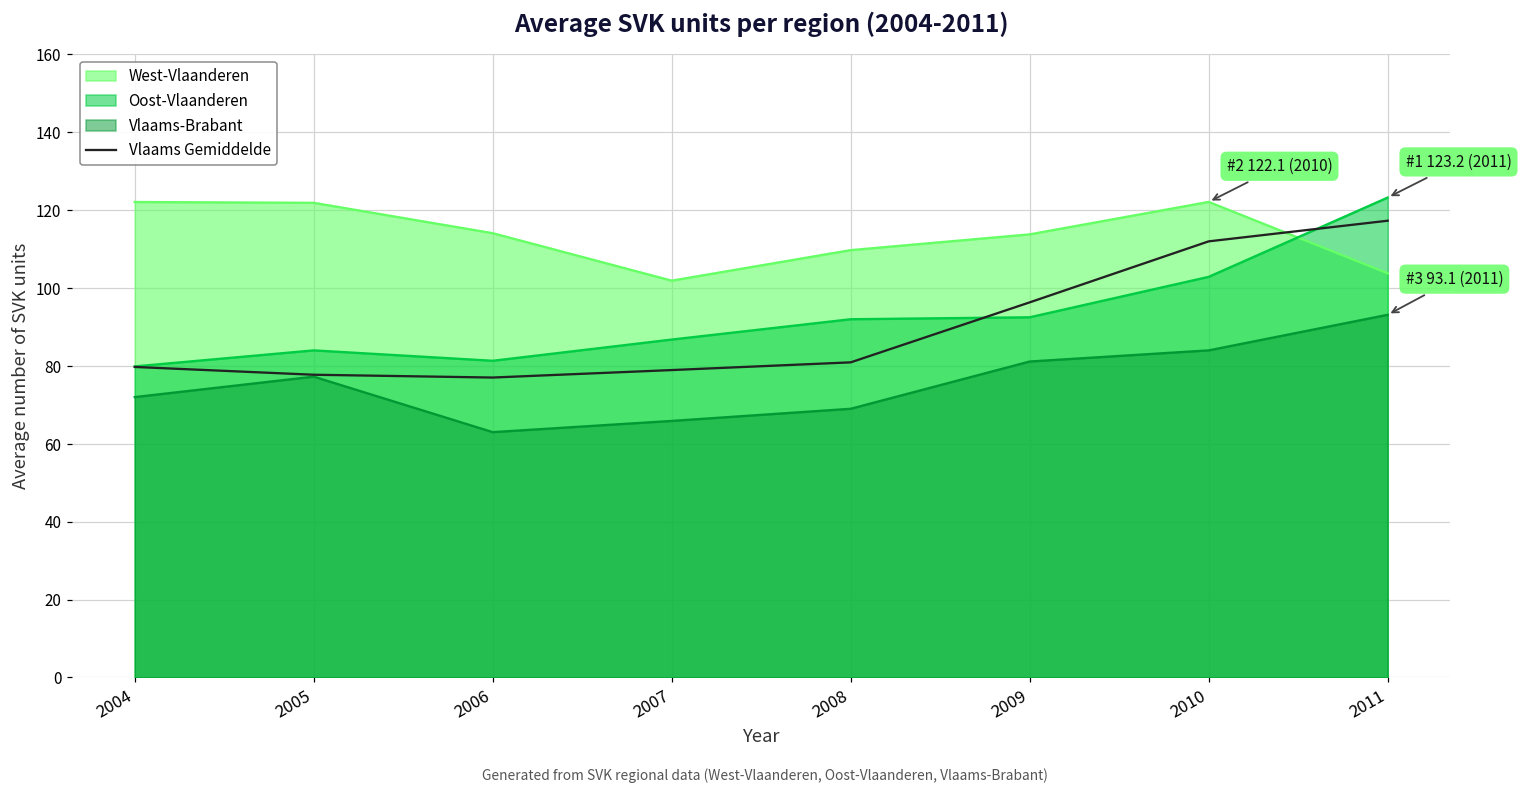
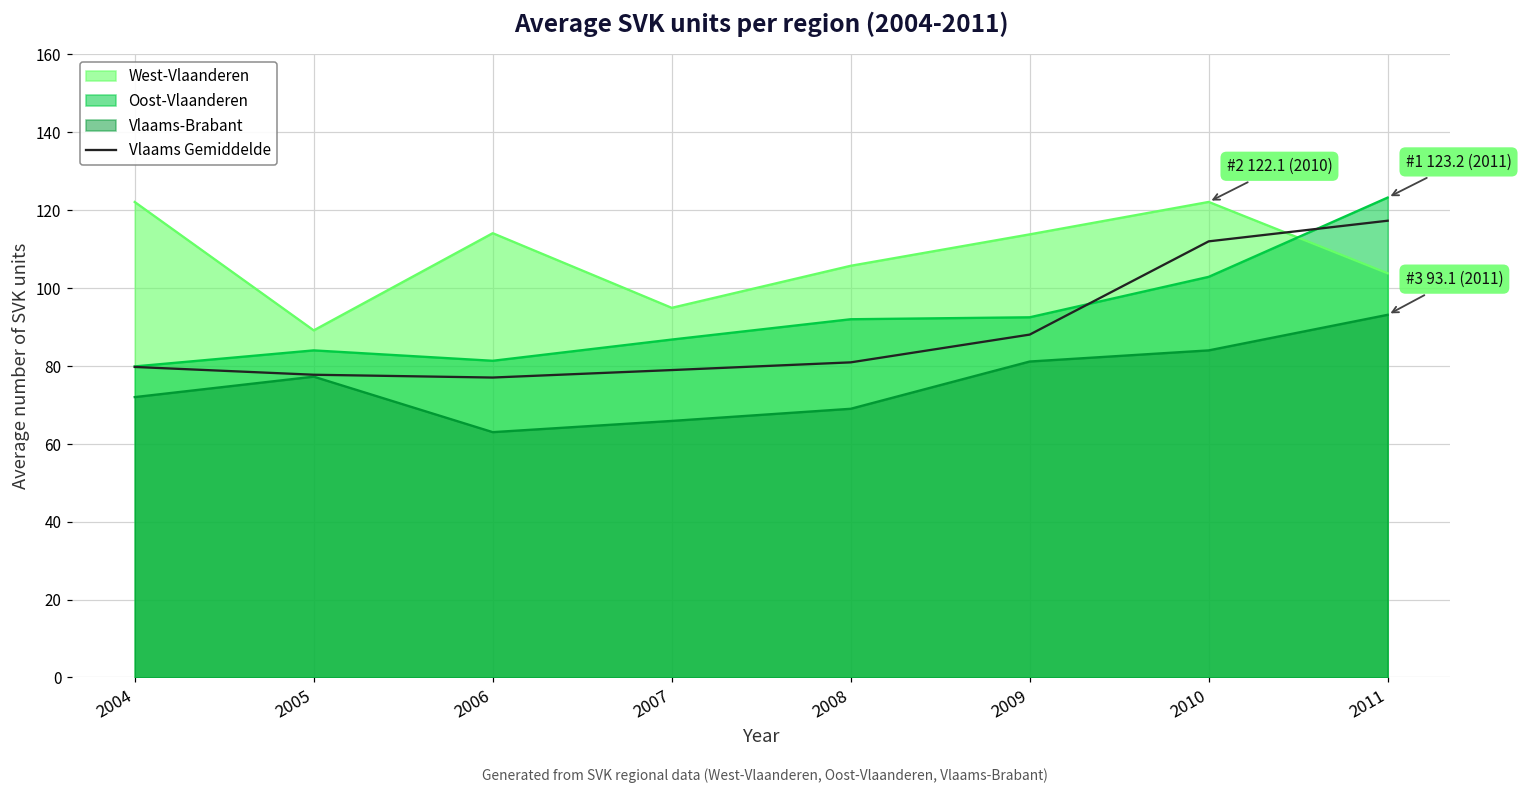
  {
    "West-Vlaanderen": {
      "2004": 122,
-     "2005": 122,
+     "2005": 89,
      "2006": 114,
-     "2007": 102,
-     "2008": 110,
+     "2007": 95,
+     "2008": 106,
      "2009": 114
    },
    "Vlaams Gemiddelde": {
      "2006": 77,
      "2007": 79,
      "2008": 81,
-     "2009": 96,
+     "2009": 88,
      "2010": 112,
      "2011": 117
    }
  }
